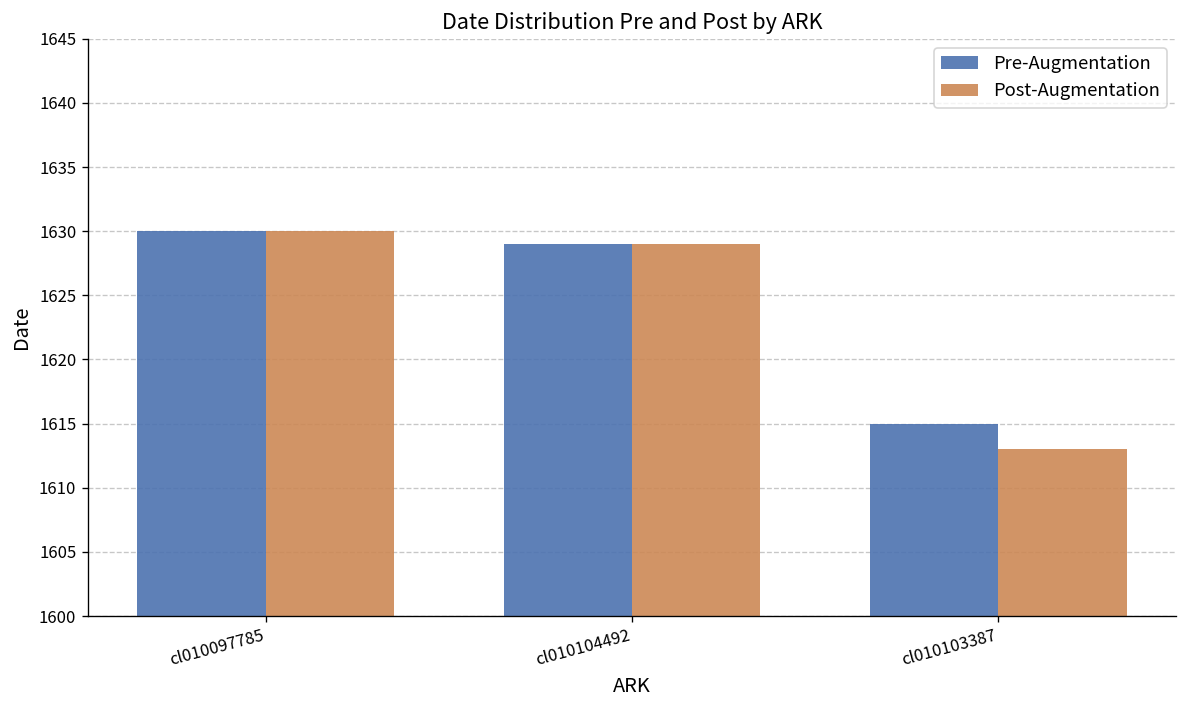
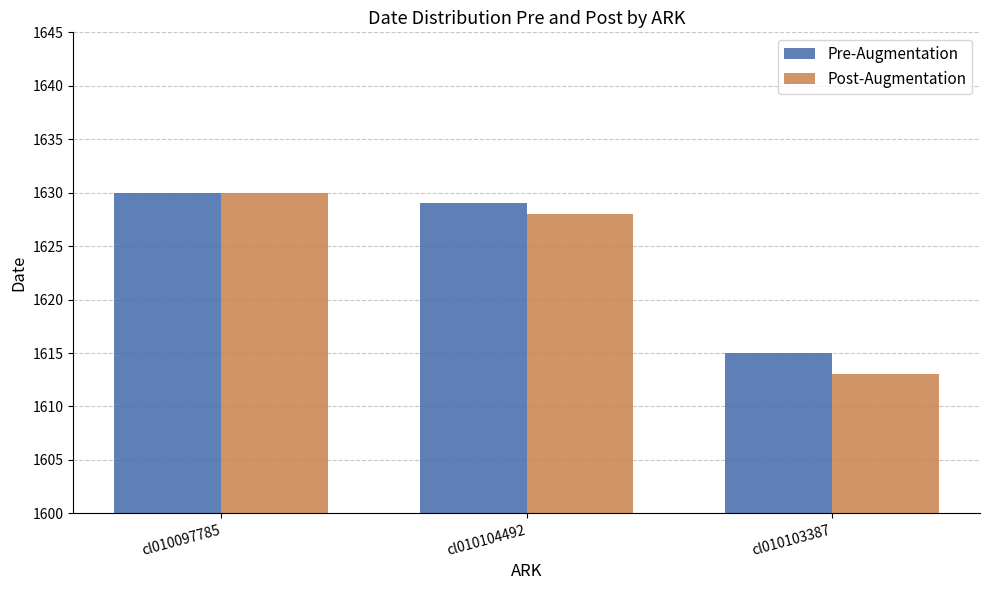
  {
    "Pre-Augmentation": {
      "cl010097785": 1630,
      "cl010104492": 1629,
      "cl010103387": 1615
    },
    "Post-Augmentation": {
      "cl010097785": 1630,
-     "cl010104492": 1629,
+     "cl010104492": 1628,
      "cl010103387": 1613
    }
  }
